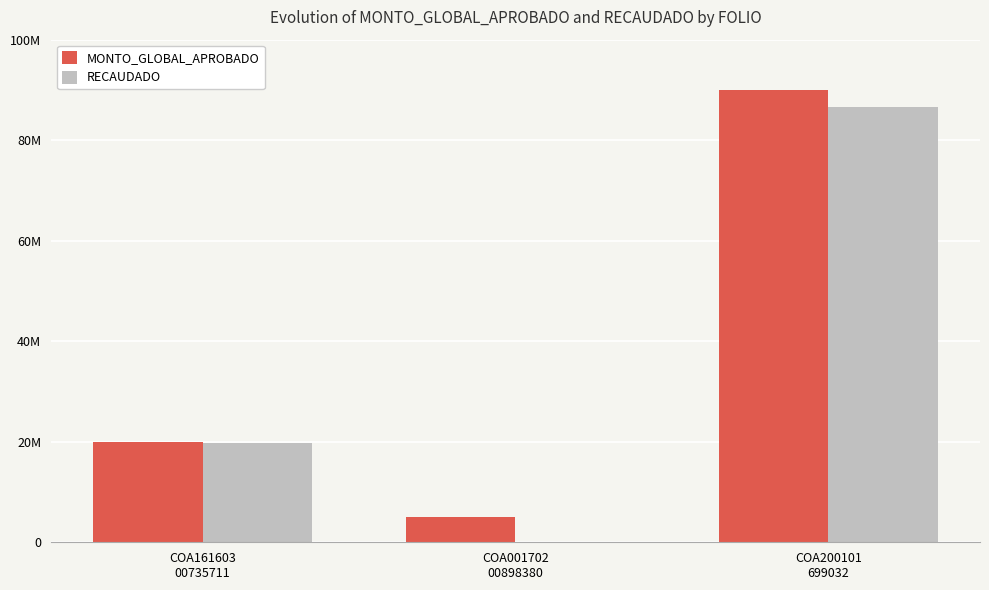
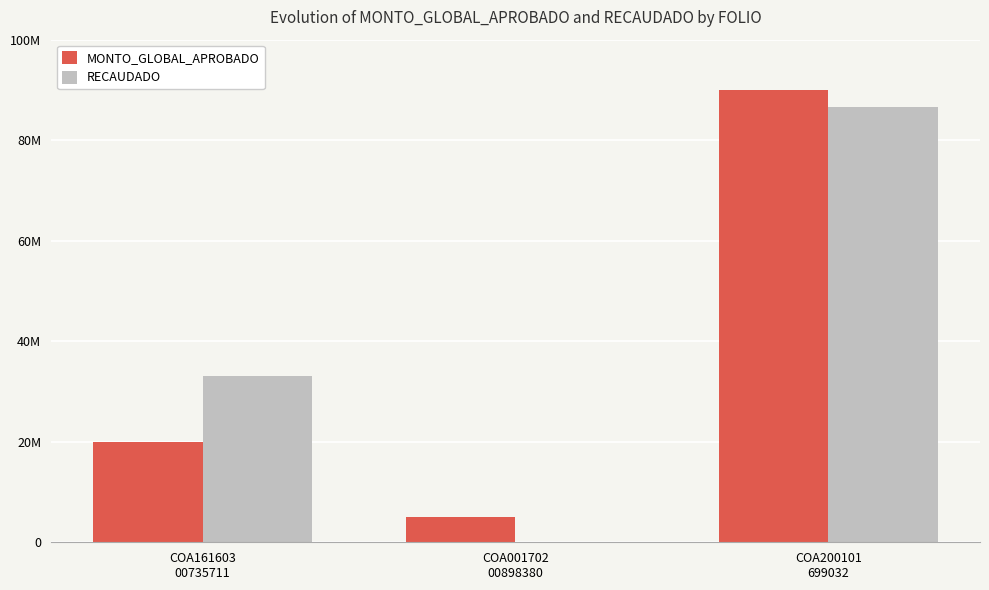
  {
    "MONTO_GLOBAL_APROBADO": {
      "COA161603 00735711": 20000000,
      "COA001702 00898380": 5000000,
      "COA200101 699032": 90000000
    },
    "RECAUDADO": {
-     "COA161603 00735711": 20000000,
+     "COA161603 00735711": 33000000,
      "COA001702 00898380": 0,
      "COA200101 699032": 87000000
    }
  }
